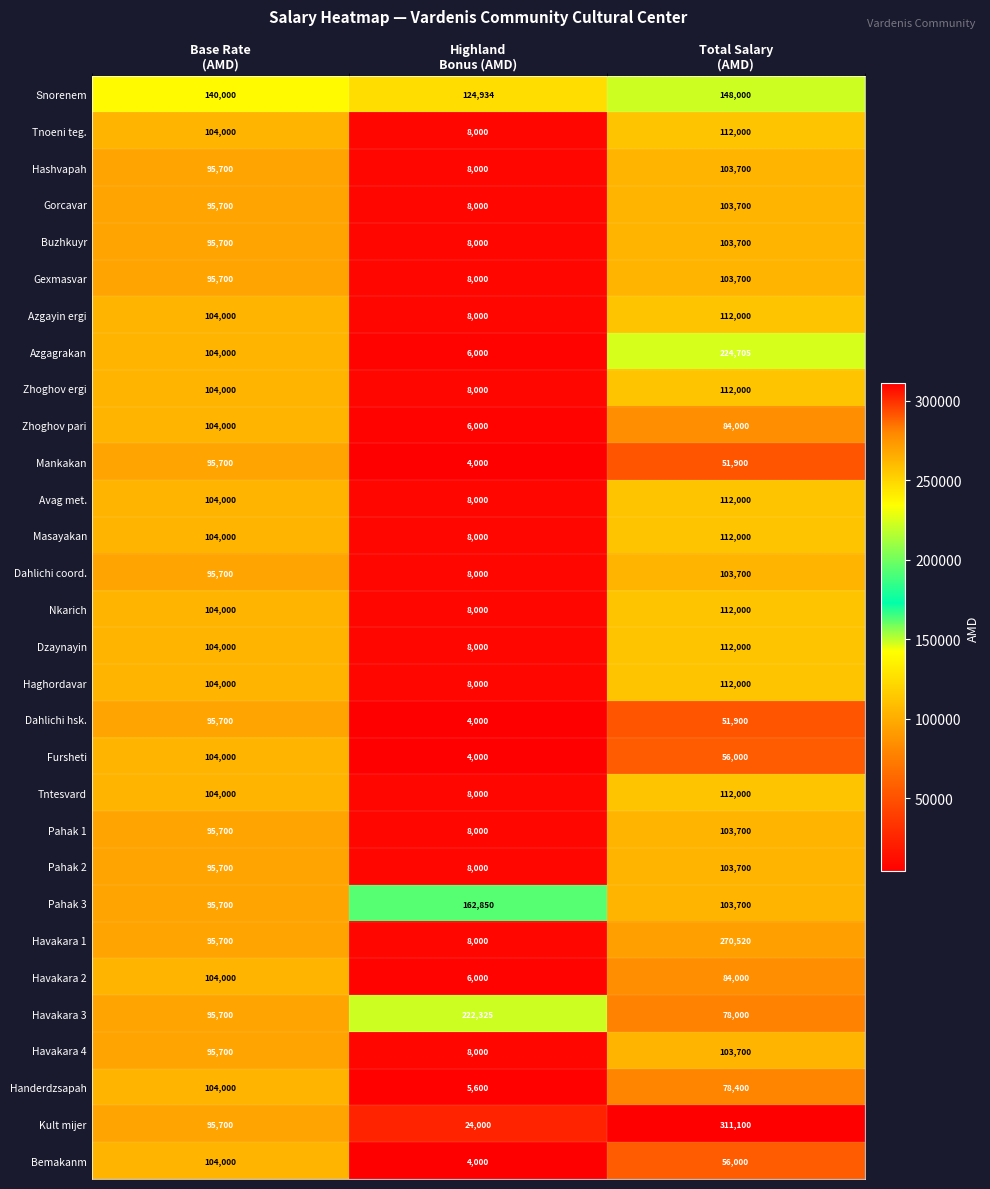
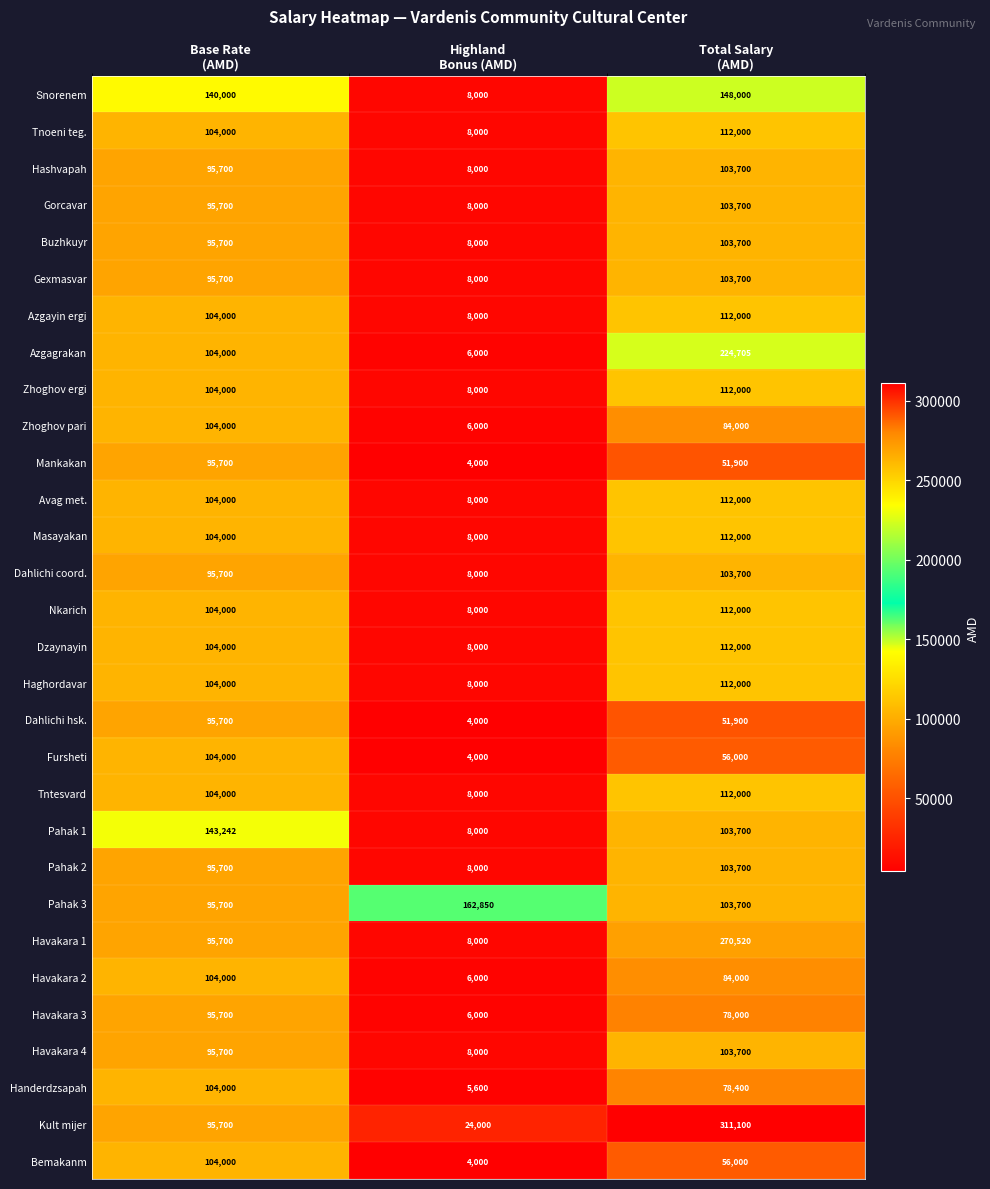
  {
    "Տnorenem": {
      "Base Rate (AMD)": "140,000",
-     "Highland Bonus (AMD)": "124,934",
+     "Highland Bonus (AMD)": "8,000",
      "Total Salary (AMD)": "148,000"
    },
    "Tnoeni teg.": {
      "Base Rate (AMD)": "104,000",
      "Highland Bonus (AMD)": "8,000",
      "Total Salary (AMD)": "112,000"
    },
    "Hashvapah": {
      "Base Rate (AMD)": "95,700",
      "Highland Bonus (AMD)": "8,000",
      "Total Salary (AMD)": "103,700"
    },
    "Gorcavar": {
      "Base Rate (AMD)": "95,700",
      "Highland Bonus (AMD)": "8,000",
      "Total Salary (AMD)": "103,700"
    },
    "Buzhkuyr": {
      "Base Rate (AMD)": "95,700",
      "Highland Bonus (AMD)": "8,000",
      "Total Salary (AMD)": "103,700"
    },
    "Gexmasvar": {
      "Base Rate (AMD)": "95,700",
      "Highland Bonus (AMD)": "8,000",
      "Total Salary (AMD)": "103,700"
    },
    "Azgayin ergi": {
      "Base Rate (AMD)": "104,000",
      "Highland Bonus (AMD)": "8,000",
      "Total Salary (AMD)": "112,000"
    },
    "Azgagrakan": {
      "Base Rate (AMD)": "104,000",
      "Highland Bonus (AMD)": "6,000",
      "Total Salary (AMD)": "224,705"
    },
    "Zhoghov ergi": {
      "Base Rate (AMD)": "104,000",
      "Highland Bonus (AMD)": "8,000",
      "Total Salary (AMD)": "112,000"
    },
    "Zhoghov pari": {
      "Base Rate (AMD)": "104,000",
      "Highland Bonus (AMD)": "6,000",
      "Total Salary (AMD)": "84,000"
    },
    "Mankakan": {
      "Base Rate (AMD)": "95,700",
      "Highland Bonus (AMD)": "4,000",
      "Total Salary (AMD)": "51,900"
    },
    "Avag met.": {
      "Base Rate (AMD)": "104,000",
      "Highland Bonus (AMD)": "8,000",
      "Total Salary (AMD)": "112,000"
    },
    "Masayakan": {
      "Base Rate (AMD)": "104,000",
      "Highland Bonus (AMD)": "8,000",
      "Total Salary (AMD)": "112,000"
    },
    "Dahlichi coord.": {
      "Base Rate (AMD)": "95,700",
      "Highland Bonus (AMD)": "8,000",
      "Total Salary (AMD)": "103,700"
    },
    "Nkarich": {
      "Base Rate (AMD)": "104,000",
      "Highland Bonus (AMD)": "8,000",
      "Total Salary (AMD)": "112,000"
    },
    "Dzaynayin": {
      "Base Rate (AMD)": "104,000",
      "Highland Bonus (AMD)": "8,000",
      "Total Salary (AMD)": "112,000"
    },
    "Haghordavar": {
      "Base Rate (AMD)": "104,000",
      "Highland Bonus (AMD)": "8,000",
      "Total Salary (AMD)": "112,000"
    },
    "Dahlichi hsk.": {
      "Base Rate (AMD)": "95,700",
      "Highland Bonus (AMD)": "4,000",
      "Total Salary (AMD)": "51,900"
    },
    "Fursheti": {
      "Base Rate (AMD)": "104,000",
      "Highland Bonus (AMD)": "4,000",
      "Total Salary (AMD)": "56,000"
    },
    "Tntesvard": {
      "Base Rate (AMD)": "104,000",
      "Highland Bonus (AMD)": "8,000",
      "Total Salary (AMD)": "112,000"
    },
    "Pahak 1": {
-     "Base Rate (AMD)": "95,700",
+     "Base Rate (AMD)": "143,242",
      "Highland Bonus (AMD)": "8,000",
      "Total Salary (AMD)": "103,700"
    },
    "Pahak 2": {
      "Base Rate (AMD)": "95,700",
      "Highland Bonus (AMD)": "8,000",
      "Total Salary (AMD)": "103,700"
    },
    "Pahak 3": {
      "Base Rate (AMD)": "95,700",
      "Highland Bonus (AMD)": "162,850",
      "Total Salary (AMD)": "103,700"
    },
    "Havakara 1": {
      "Base Rate (AMD)": "95,700",
      "Highland Bonus (AMD)": "8,000",
      "Total Salary (AMD)": "270,520"
    },
    "Havakara 2": {
      "Base Rate (AMD)": "104,000",
      "Highland Bonus (AMD)": "6,000",
      "Total Salary (AMD)": "84,000"
    },
    "Havakara 3": {
      "Base Rate (AMD)": "95,700",
-     "Highland Bonus (AMD)": "222,325",
+     "Highland Bonus (AMD)": "6,000",
      "Total Salary (AMD)": "78,000"
    },
    "Havakara 4": {
      "Base Rate (AMD)": "95,700",
      "Highland Bonus (AMD)": "8,000",
      "Total Salary (AMD)": "103,700"
    },
    "Handerdzsapah": {
      "Base Rate (AMD)": "104,000",
      "Highland Bonus (AMD)": "5,600",
      "Total Salary (AMD)": "78,400"
    },
    "Kult mijer": {
      "Base Rate (AMD)": "95,700",
      "Highland Bonus (AMD)": "24,000",
      "Total Salary (AMD)": "311,100"
    },
    "Bemakanm": {
      "Base Rate (AMD)": "104,000",
      "Highland Bonus (AMD)": "4,000",
      "Total Salary (AMD)": "56,000"
    }
  }
